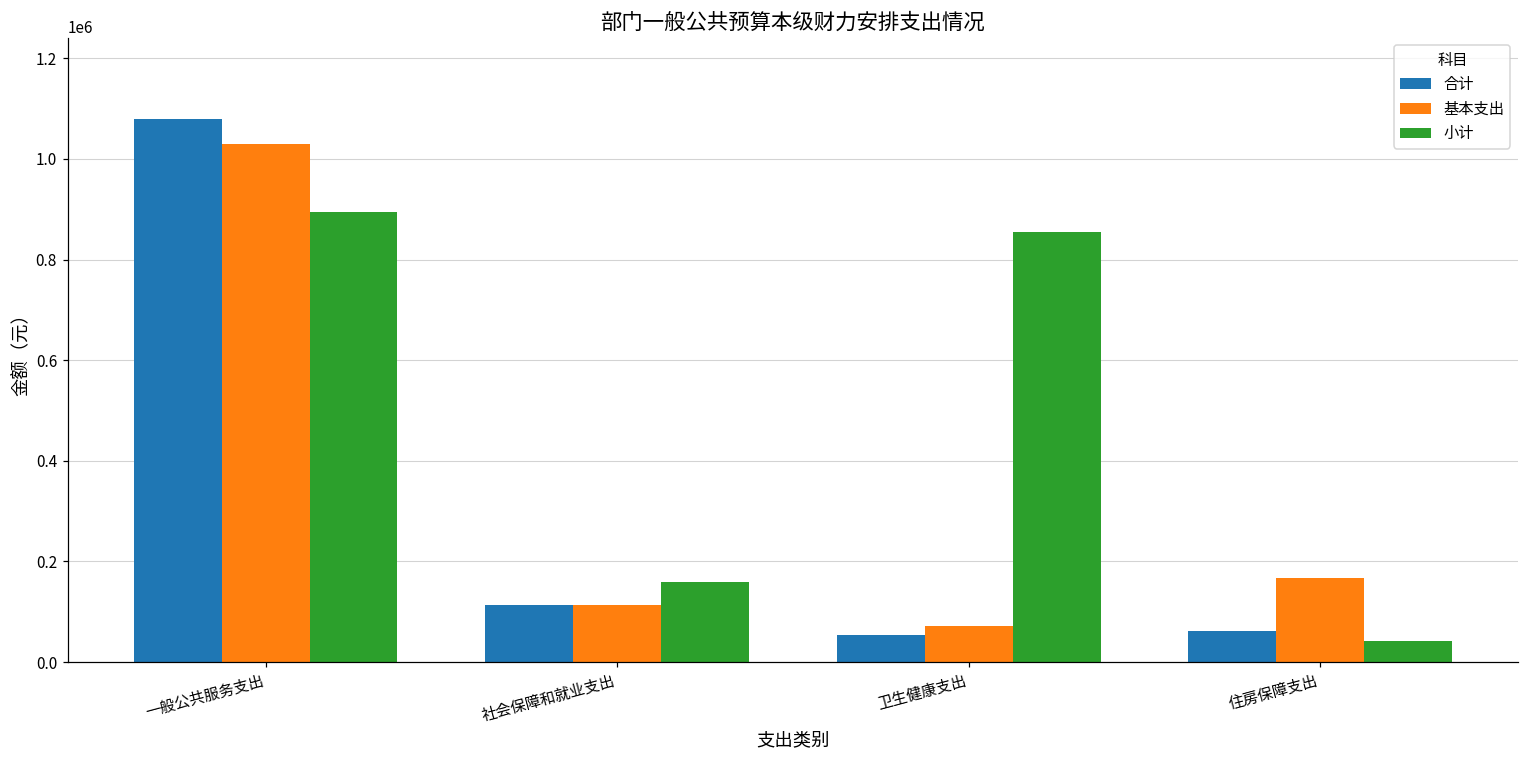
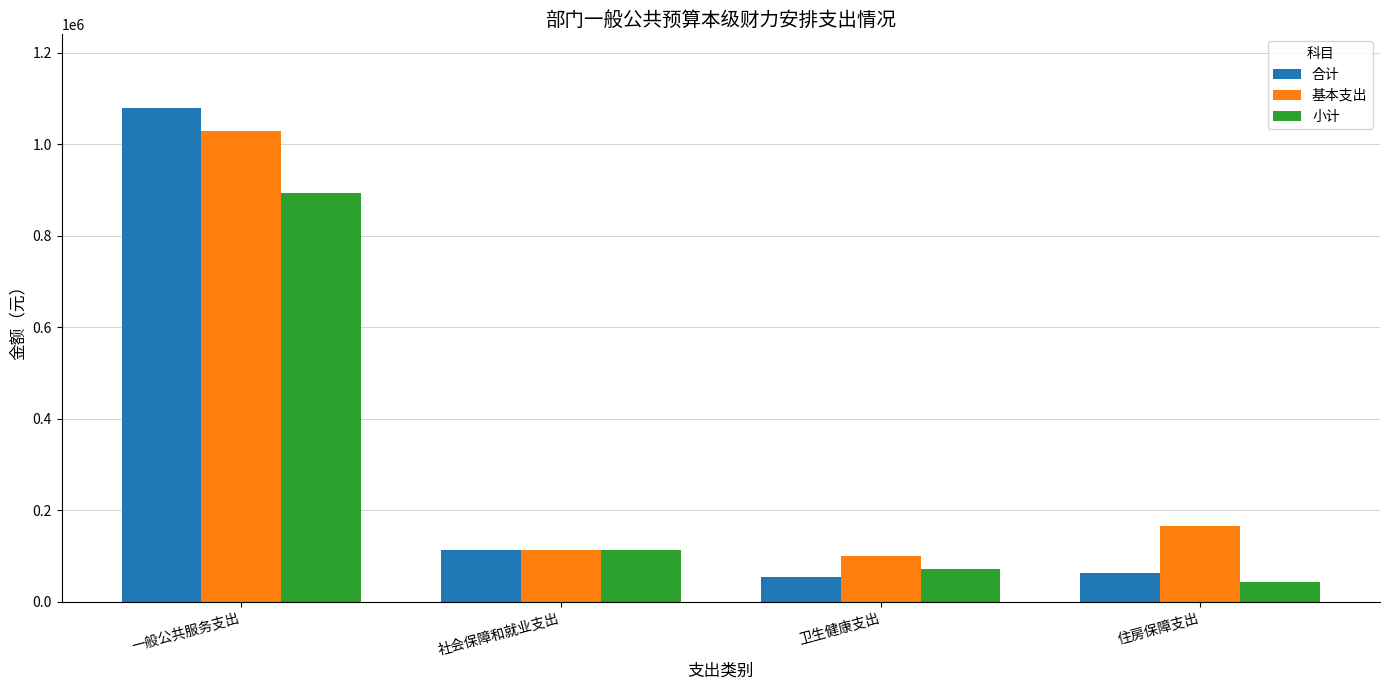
  {
    "合计": {
      "一般公共服务支出": 1080000,
      "社会保障和就业支出": 110000,
      "卫生健康支出": 50000,
      "住房保障支出": 60000
    },
    "基本支出": {
      "一般公共服务支出": 1030000,
      "社会保障和就业支出": 110000,
-     "卫生健康支出": 70000,
+     "卫生健康支出": 100000,
      "住房保障支出": 170000
    },
    "小计": {
      "一般公共服务支出": 890000,
-     "社会保障和就业支出": 160000,
-     "卫生健康支出": 850000,
+     "社会保障和就业支出": 110000,
+     "卫生健康支出": 70000,
      "住房保障支出": 40000
    }
  }
